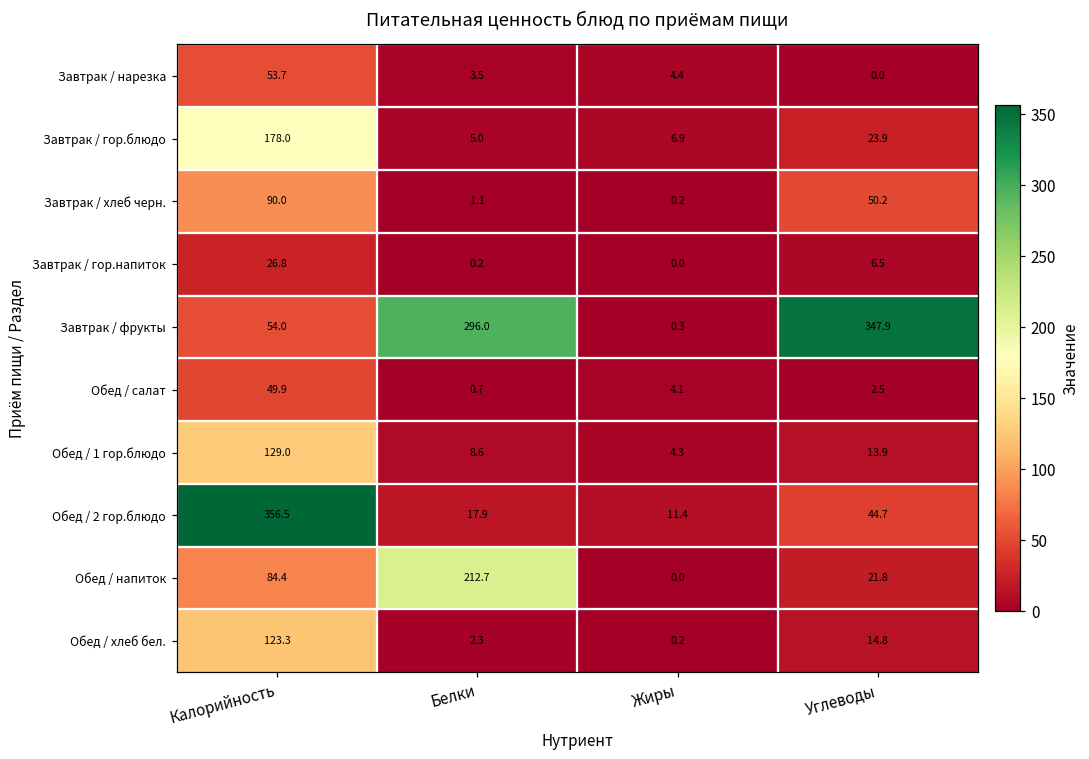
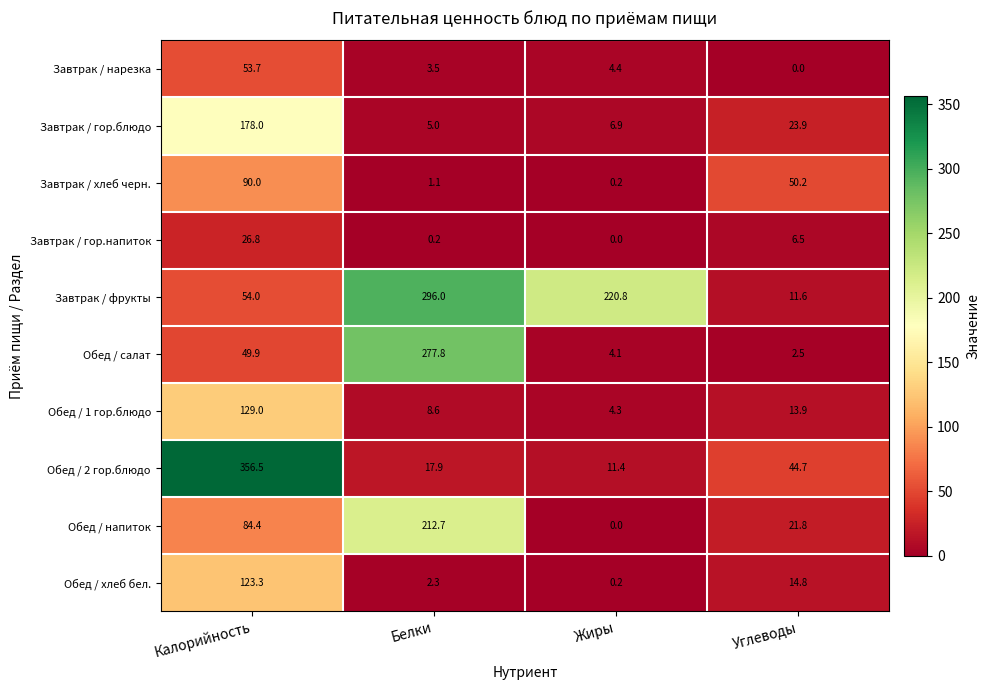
  {
    "Завтрак / нарезка": {
      "Калорийность": 53.7,
      "Белки": 3.5,
      "Жиры": 4.4,
      "Углеводы": 0.0
    },
    "Завтрак / гор.блюдо": {
      "Калорийность": 178.0,
      "Белки": 5.0,
      "Жиры": 6.9,
      "Углеводы": 23.9
    },
    "Завтрак / хлеб черн.": {
      "Калорийность": 90.0,
      "Белки": 1.1,
      "Жиры": 0.2,
      "Углеводы": 50.2
    },
    "Завтрак / гор.напиток": {
      "Калорийность": 26.8,
      "Белки": 0.2,
      "Жиры": 0.0,
      "Углеводы": 6.5
    },
    "Завтрак / фрукты": {
      "Калорийность": 54.0,
      "Белки": 296.0,
-     "Жиры": 0.3,
-     "Углеводы": 347.9
+     "Жиры": 220.8,
+     "Углеводы": 11.6
    },
    "Обед / салат": {
      "Калорийность": 49.9,
-     "Белки": 0.7,
+     "Белки": 277.8,
      "Жиры": 4.1,
      "Углеводы": 2.5
    },
    "Обед / 1 гор.блюдо": {
      "Калорийность": 129.0,
      "Белки": 8.6,
      "Жиры": 4.3,
      "Углеводы": 13.9
    },
    "Обед / 2 гор.блюдо": {
      "Калорийность": 356.5,
      "Белки": 17.9,
      "Жиры": 11.4,
      "Углеводы": 44.7
    },
    "Обед / напиток": {
      "Калорийность": 84.4,
      "Белки": 212.7,
      "Жиры": 0.0,
      "Углеводы": 21.8
    },
    "Обед / хлеб бел.": {
      "Калорийность": 123.3,
      "Белки": 2.3,
      "Жиры": 0.2,
      "Углеводы": 14.8
    }
  }
